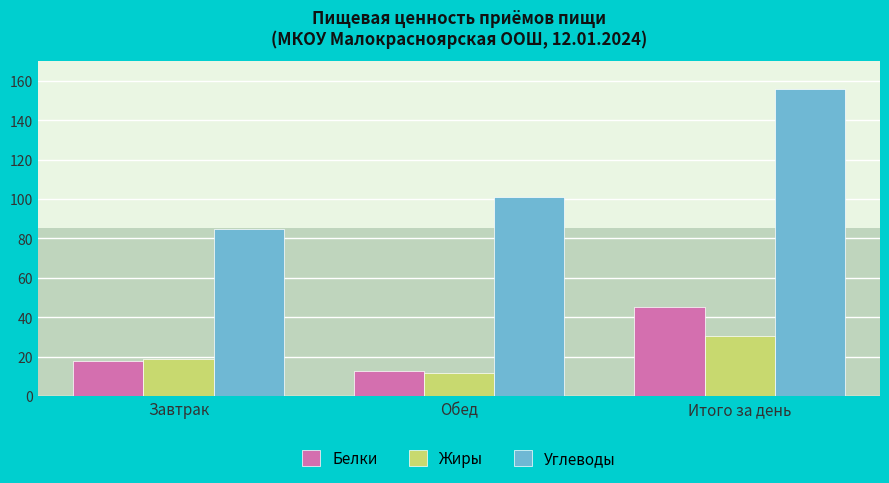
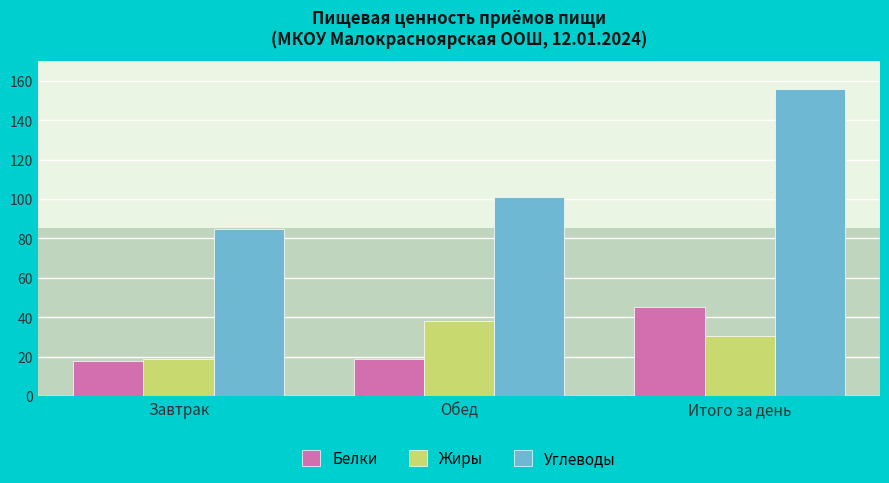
  {
    "Белки": {
      "Завтрак": 18,
-     "Обед": 13,
+     "Обед": 19,
      "Итого за день": 45
    },
    "Жиры": {
      "Завтрак": 19,
-     "Обед": 12,
+     "Обед": 38,
      "Итого за день": 30
    },
    "Углеводы": {
      "Завтрак": 85,
      "Обед": 101,
      "Итого за день": 156
    }
  }
